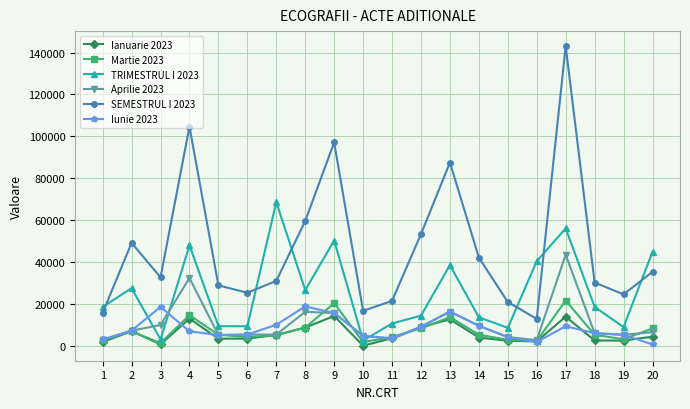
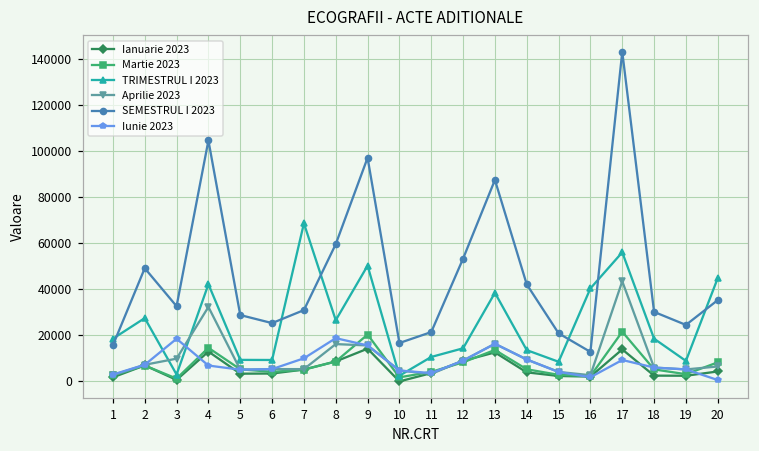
  {
    "TRIMESTRUL I 2023": {
      "1": 19000,
      "2": 27000,
      "3": 3000,
-     "4": 48000,
+     "4": 42000,
      "5": 9000,
      "6": 9000,
      "7": 69000,
      "8": 27000,
      "9": 50000,
      "11": 11000,
      "12": 14000,
      "13": 38000,
      "14": 14000,
      "15": 9000,
      "16": 40000,
      "17": 56000,
      "18": 19000,
      "19": 9000,
      "20": 45000
    },
    "Iunie 2023": {
      "3": 19000,
      "4": 7000,
      "7": 10000,
      "8": 19000,
      "17": 9000,
      "20": 1000
    }
  }
